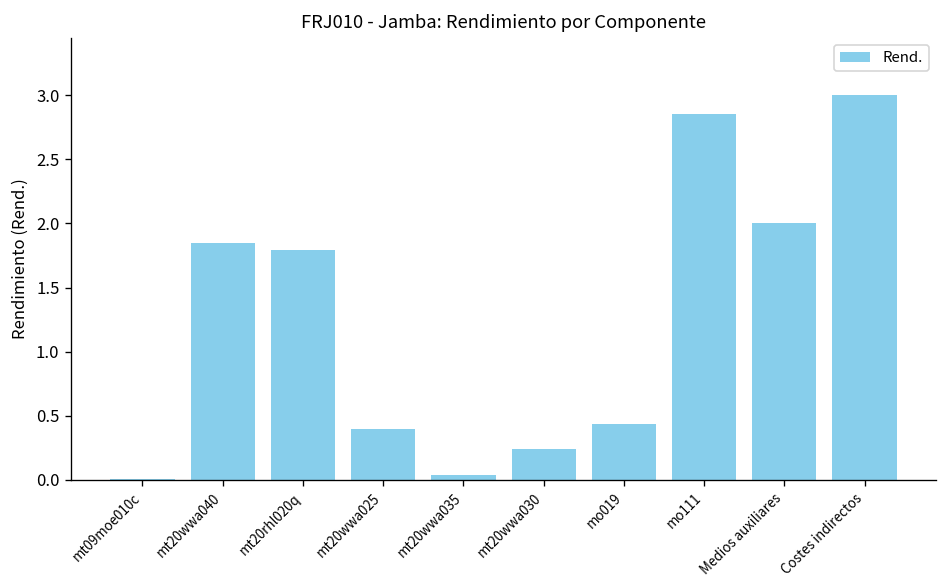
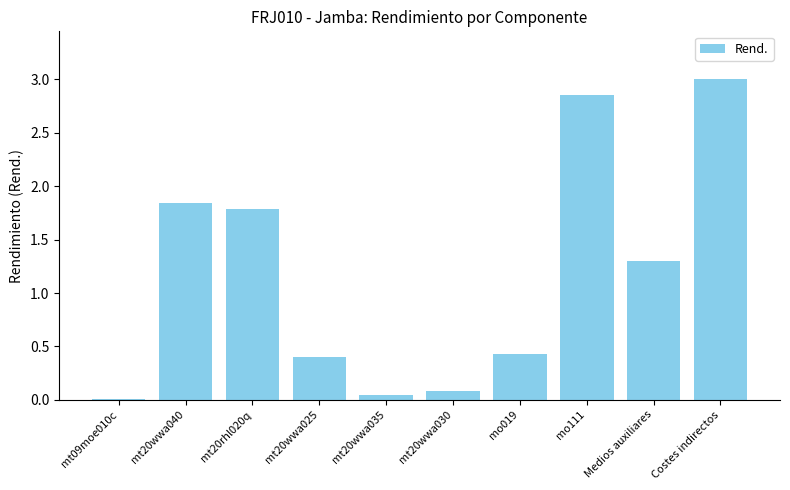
  {
    "mt20wwa040": 1.85,
    "mt20rhl020q": 1.79,
    "mt20wwa025": 0.40,
    "mt20wwa035": 0.04,
-   "mt20wwa030": 0.24,
+   "mt20wwa030": 0.08,
    "mo019": 0.43,
    "mo111": 2.85,
-   "Medios auxiliares": 2.0,
+   "Medios auxiliares": 1.3,
    "Costes indirectos": 3.00
  }
